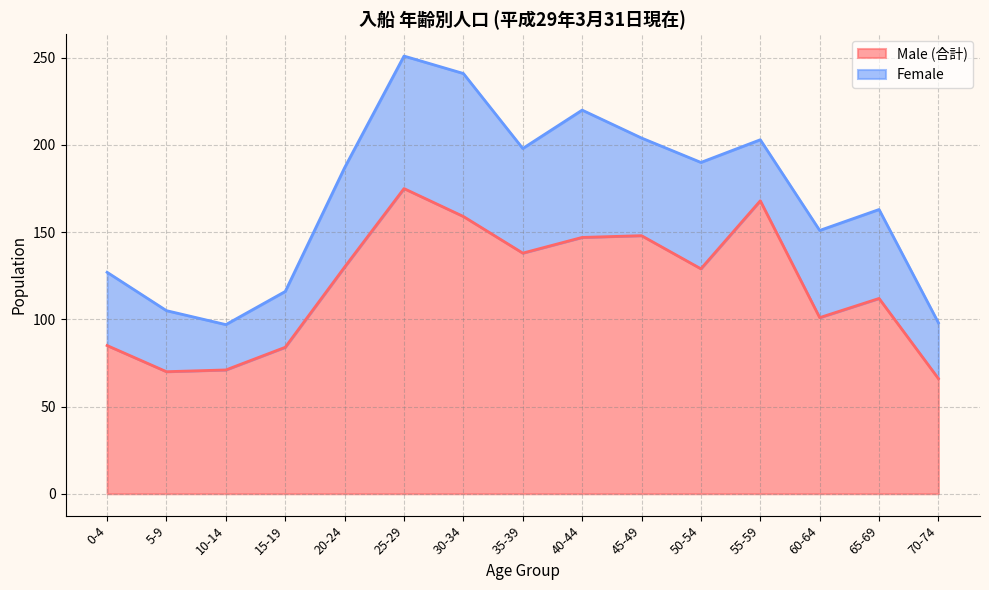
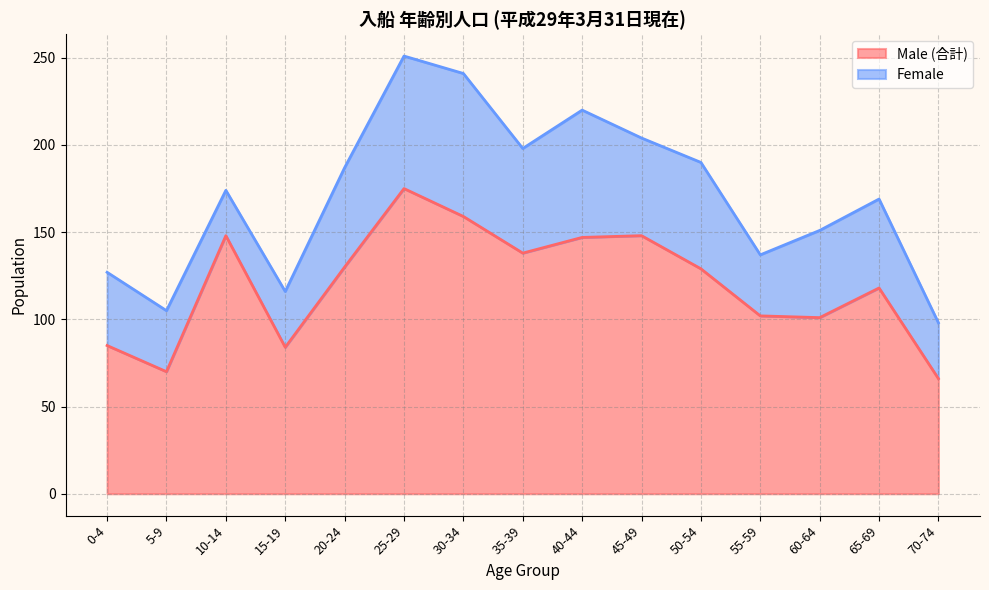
  {
    "Male (合計)": {
      "0-4": 85,
      "5-9": 70,
-     "10-14": 71,
+     "10-14": 148,
      "15-19": 84,
      "20-24": 130,
      "25-29": 175,
      "30-34": 159,
      "35-39": 138,
      "40-44": 147,
      "45-49": 148,
      "50-54": 129,
-     "55-59": 168,
+     "55-59": 102,
      "60-64": 101,
-     "65-69": 112,
+     "65-69": 118,
      "70-74": 66
    },
    "Female": {
      "0-4": 42,
      "5-9": 35,
      "10-14": 26,
      "15-19": 32,
      "20-24": 57,
      "25-29": 76,
      "30-34": 82,
      "35-39": 60,
      "40-44": 73,
      "45-49": 56,
      "50-54": 61,
      "55-59": 35,
      "60-64": 50,
      "65-69": 51,
      "70-74": 32
    }
  }
